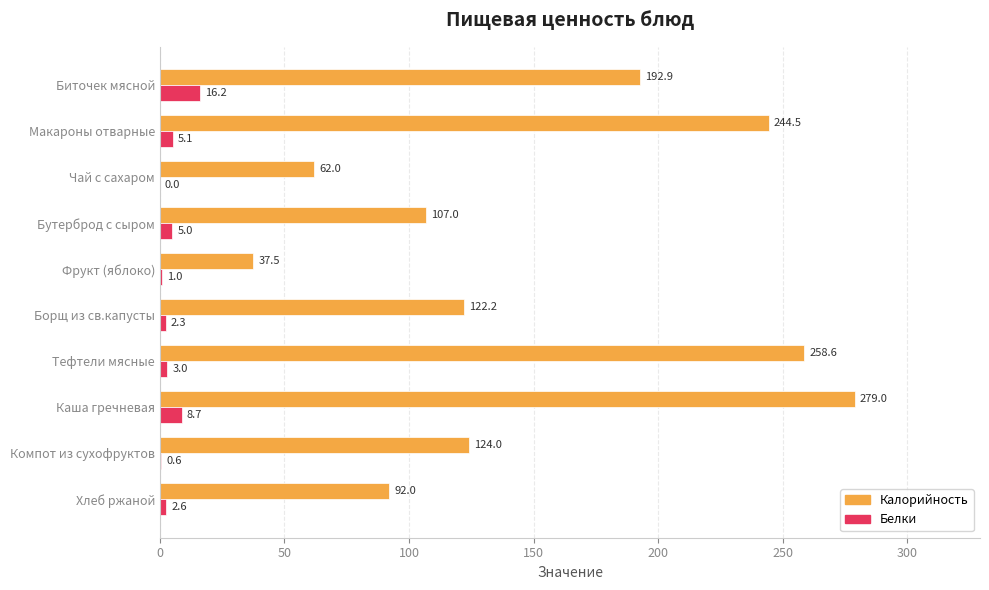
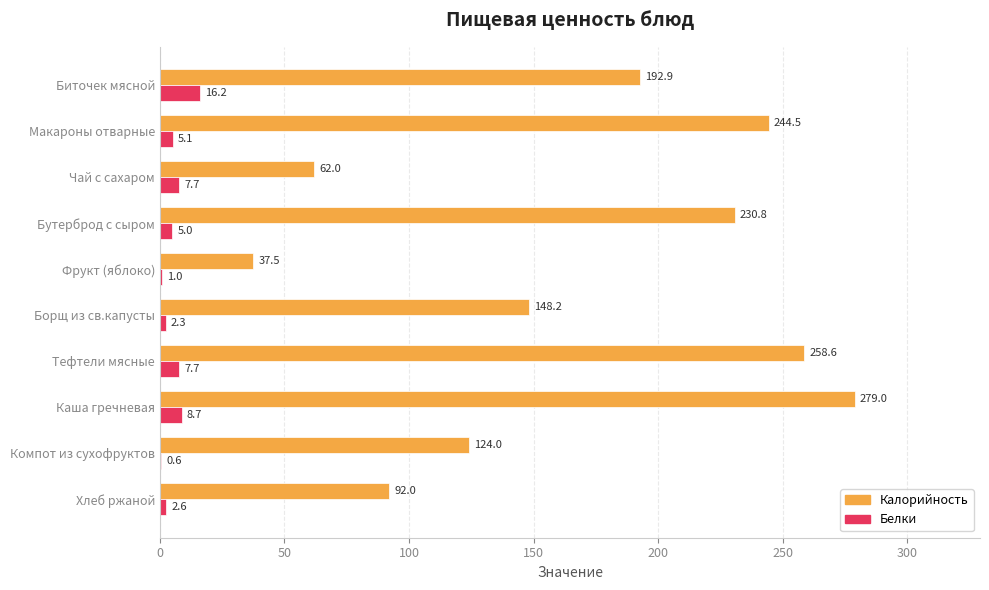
  {
    "Калорийность": {
      "Биточек мясной": 192.9,
      "Макароны отварные": 244.5,
      "Чай с сахаром": 62.0,
-     "Бутерброд с сыром": 107.0,
+     "Бутерброд с сыром": 230.8,
      "Фрукт (яблоко)": 37.5,
-     "Борщ из св.капусты": 122.2,
+     "Борщ из св.капусты": 148.2,
      "Тефтели мясные": 258.6,
      "Каша гречневая": 279.0,
      "Компот из сухофруктов": 124.0,
      "Хлеб ржаной": 92.0
    },
    "Белки": {
      "Биточек мясной": 16.2,
      "Макароны отварные": 5.1,
-     "Чай с сахаром": 0.0,
+     "Чай с сахаром": 7.7,
      "Бутерброд с сыром": 5.0,
      "Фрукт (яблоко)": 1.0,
      "Борщ из св.капусты": 2.3,
-     "Тефтели мясные": 3.0,
+     "Тефтели мясные": 7.7,
      "Каша гречневая": 8.7,
      "Компот из сухофруктов": 0.6,
      "Хлеб ржаной": 2.6
    }
  }
